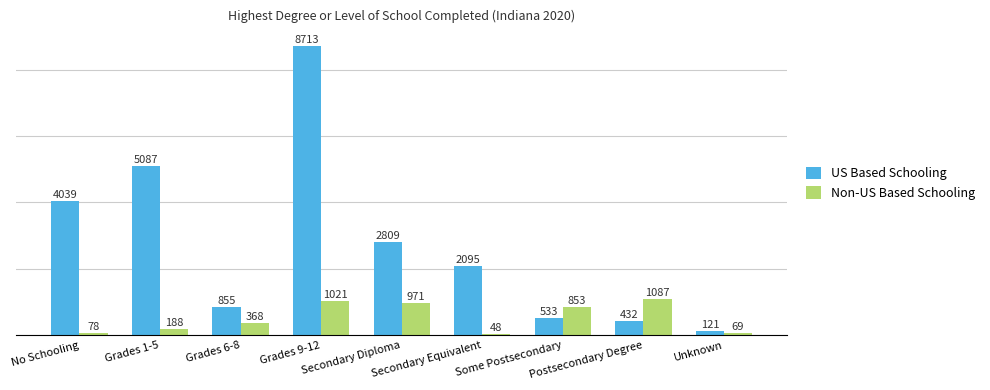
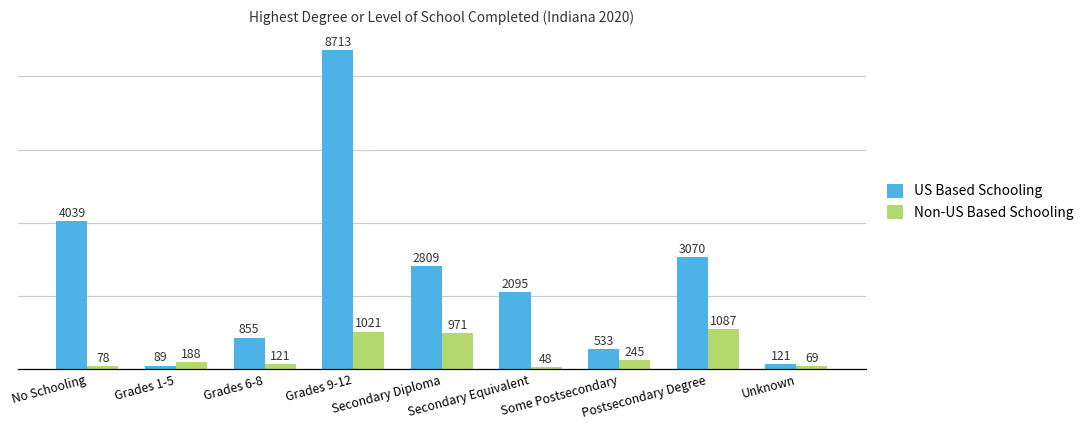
  {
    "US Based Schooling": {
      "No Schooling": 4039,
-     "Grades 1-5": 5087,
+     "Grades 1-5": 89,
      "Grades 6-8": 855,
      "Grades 9-12": 8713,
      "Secondary Diploma": 2809,
      "Secondary Equivalent": 2095,
      "Some Postsecondary": 533,
-     "Postsecondary Degree": 432,
+     "Postsecondary Degree": 3070,
      "Unknown": 121
    },
    "Non-US Based Schooling": {
      "No Schooling": 78,
      "Grades 1-5": 188,
-     "Grades 6-8": 368,
+     "Grades 6-8": 121,
      "Grades 9-12": 1021,
      "Secondary Diploma": 971,
      "Secondary Equivalent": 48,
-     "Some Postsecondary": 853,
+     "Some Postsecondary": 245,
      "Postsecondary Degree": 1087,
      "Unknown": 69
    }
  }
